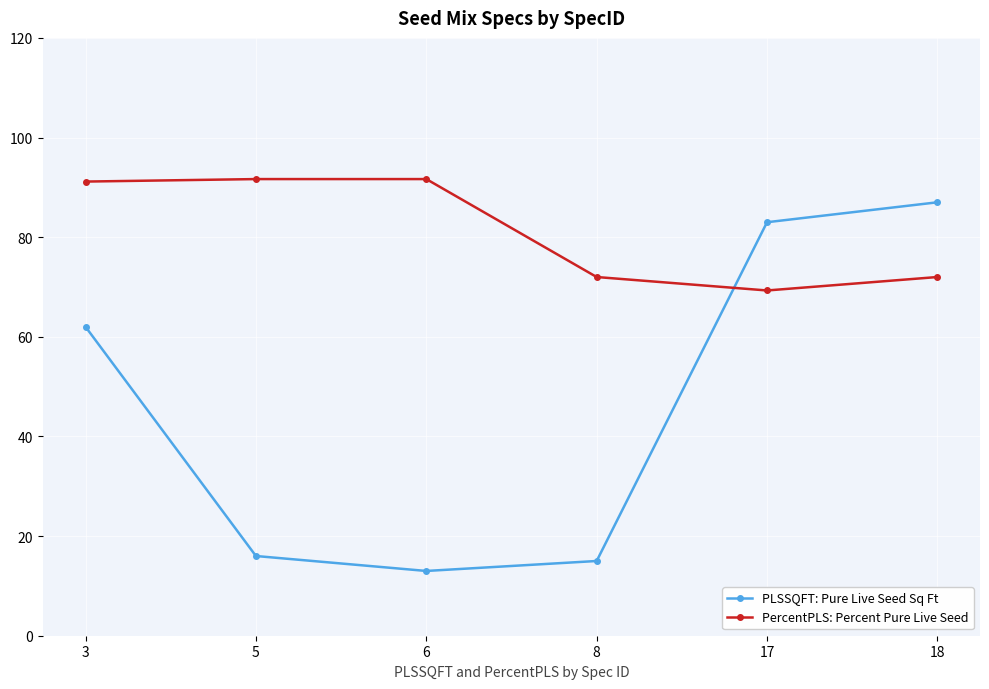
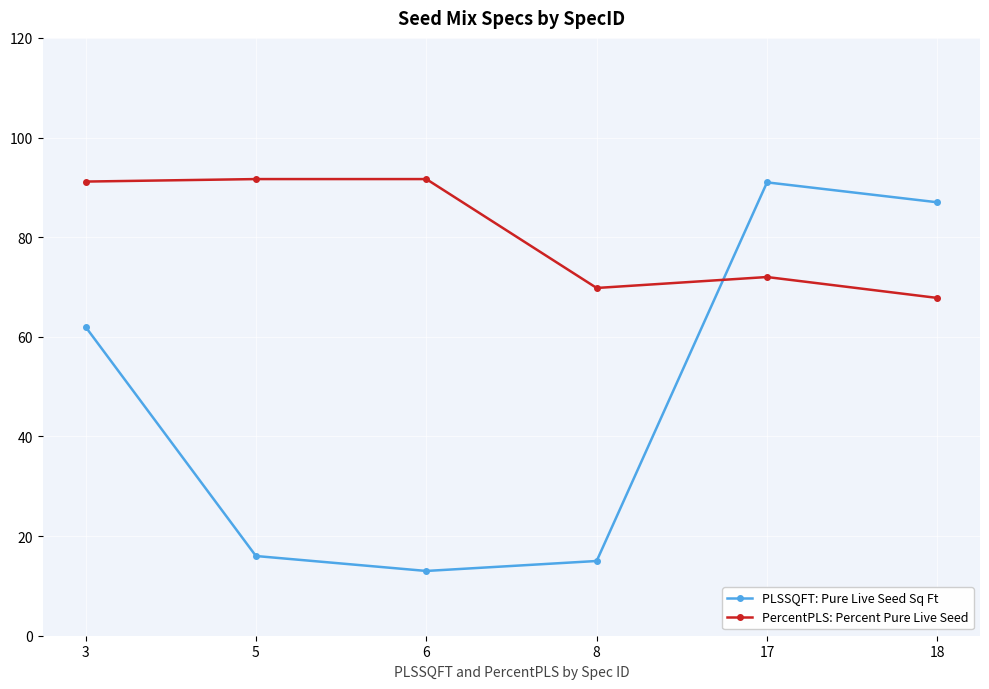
  {
    "PLSSQFT: Pure Live Seed Sq Ft": {
      "3": 62,
      "5": 16,
      "6": 13,
      "8": 15,
-     "17": 83,
+     "17": 91,
      "18": 87
    },
    "PercentPLS: Percent Pure Live Seed": {
      "3": 91,
      "5": 92,
      "6": 92,
-     "8": 72,
-     "17": 69,
-     "18": 72
+     "8": 70,
+     "17": 72,
+     "18": 68
    }
  }
